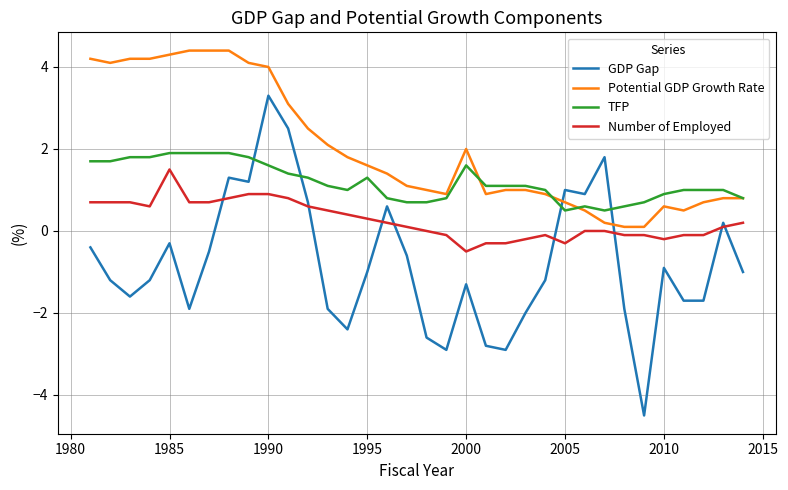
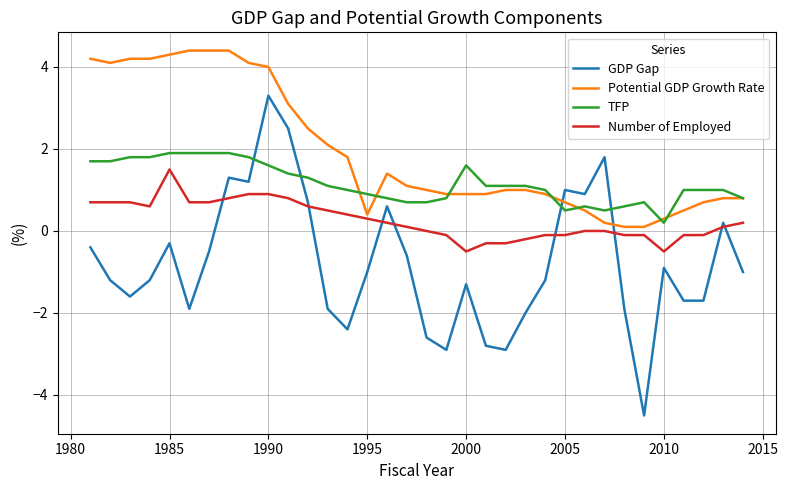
  {
    "GDP Gap": {
      "1985": -0.3,
      "1990": 3.3,
      "1995": -1.0,
      "2000": -1.3,
      "2005": 1.0,
      "2010": -0.9
    },
    "Potential GDP Growth Rate": {
      "1985": 4.3,
      "1990": 4.0,
-     "1995": 1.6,
-     "2000": 2.0,
+     "1995": 0.4,
+     "2000": 0.9,
      "2005": 0.7,
-     "2010": 0.6
+     "2010": 0.3
    },
    "TFP": {
      "1985": 1.9,
      "1990": 1.6,
-     "1995": 1.3,
+     "1995": 0.9,
      "2000": 1.6,
      "2005": 0.5,
-     "2010": 0.9
+     "2010": 0.2
    },
    "Number of Employed": {
      "1985": 1.5,
      "1990": 0.9,
      "1995": 0.3,
      "2000": -0.5,
-     "2005": -0.3,
-     "2010": -0.2
+     "2005": -0.1,
+     "2010": -0.5
    }
  }
